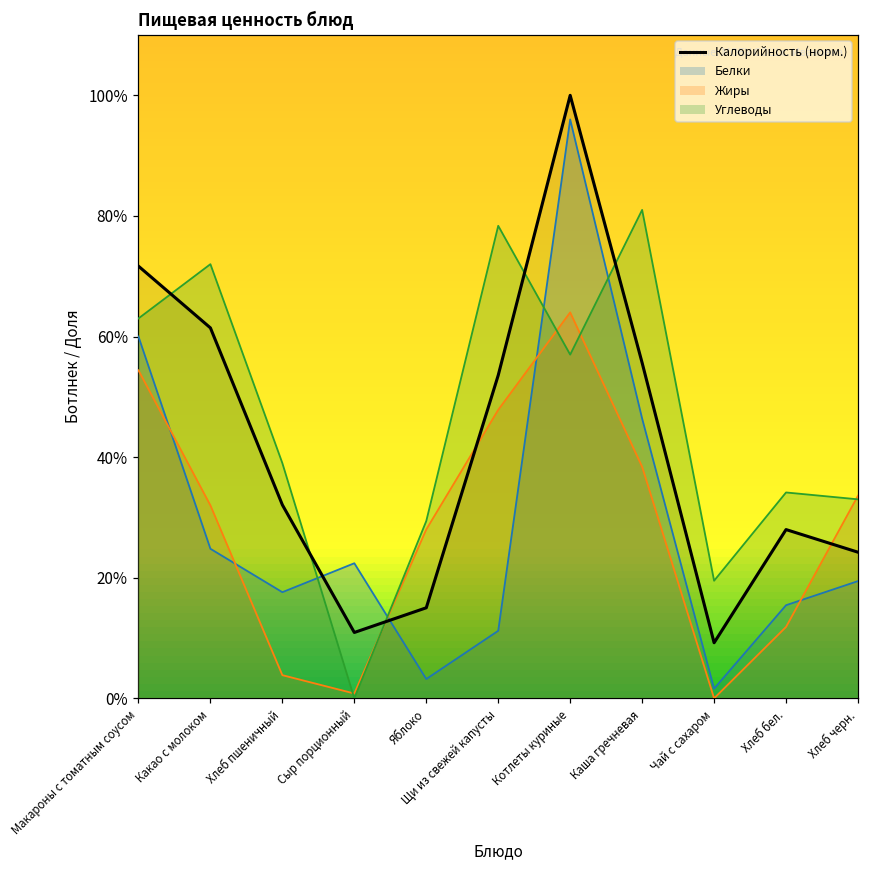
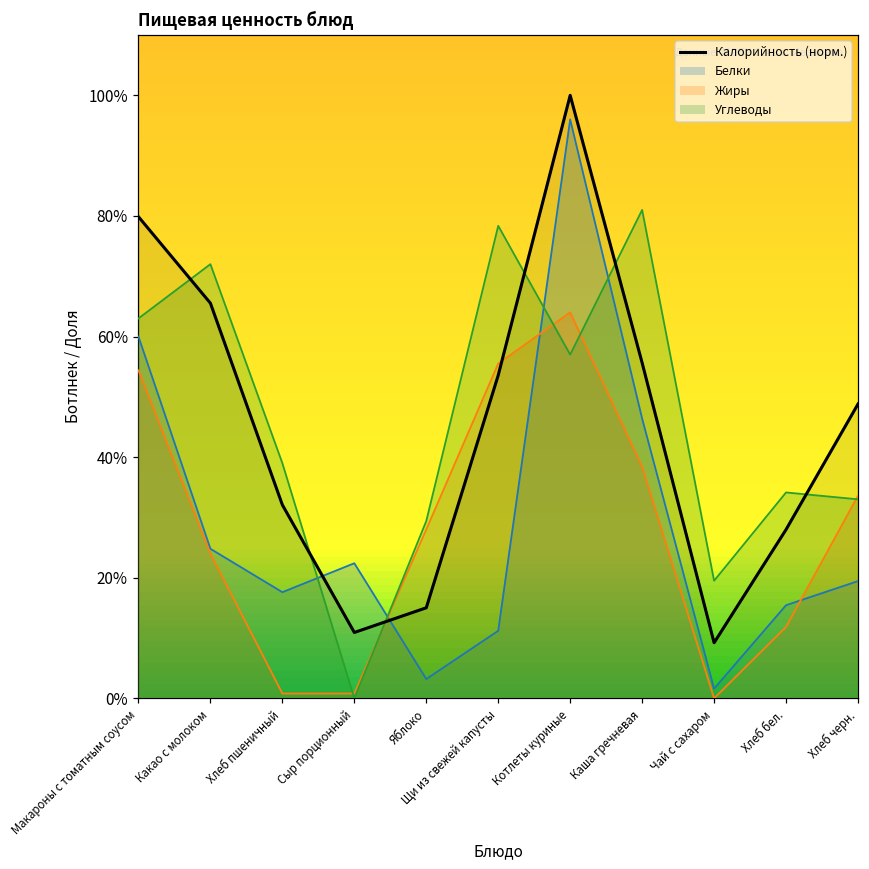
  {
    "Калорийность (норм.)": {
-     "Макароны с томатным соусом": "72%",
-     "Какао с молоком": "61%",
+     "Макароны с томатным соусом": "80%",
+     "Какао с молоком": "66%",
      "Хлеб пшеничный": "32%",
      "Сыр порционный": "11%",
      "Яблоко": "15%",
      "Щи из свежей капусты": "54%",
      "Котлеты куриные": "100%",
      "Каша гречневая": "56%",
      "Чай с сахаром": "9%",
      "Хлеб бел.": "28%",
-     "Хлеб черн.": "24%"
+     "Хлеб черн.": "49%"
    },
    "Жиры": {
      "Макароны с томатным соусом": "54%",
-     "Какао с молоком": "32%",
-     "Хлеб пшеничный": "4%",
+     "Какао с молоком": "24%",
+     "Хлеб пшеничный": "1%",
      "Сыр порционный": "1%",
      "Яблоко": "28%",
-     "Щи из свежей капусты": "48%",
+     "Щи из свежей капусты": "56%",
      "Котлеты куриные": "64%",
      "Каша гречневая": "38%",
      "Чай с сахаром": "0%",
      "Хлеб бел.": "12%",
      "Хлеб черн.": "34%"
    }
  }
